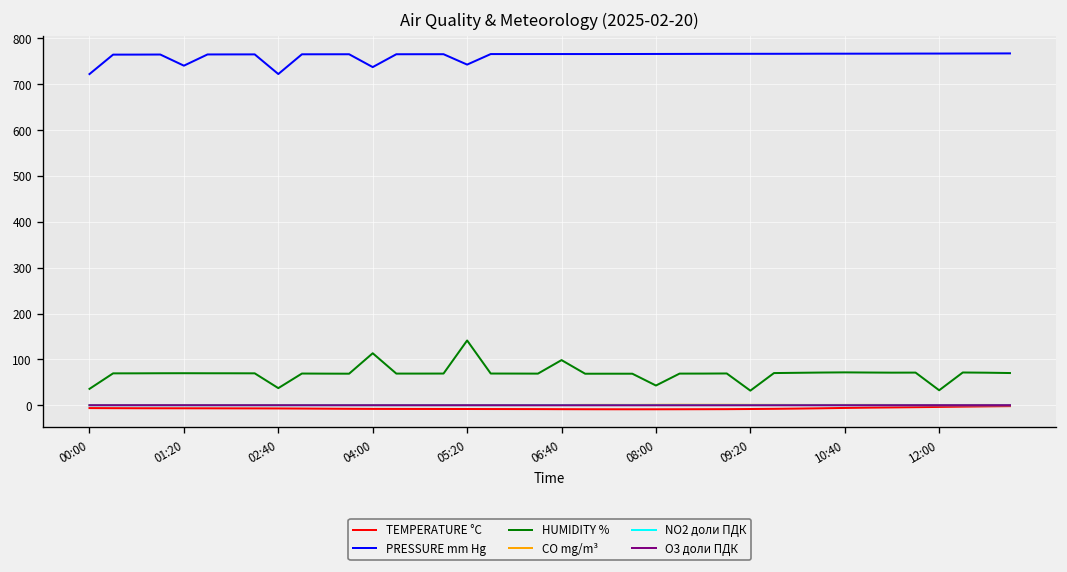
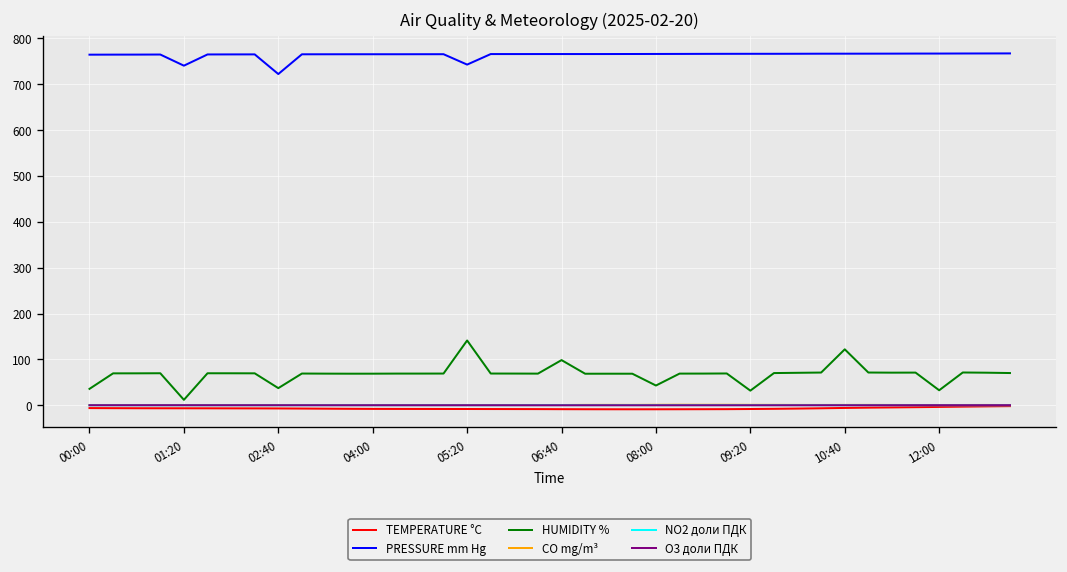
  {
    "TEMPERATURE °C": {
      "02:40": -10,
      "04:00": -10,
      "05:20": -10,
      "06:40": -10,
      "08:00": -10,
      "09:20": -10
    },
    "PRESSURE mm Hg": {
-     "00:00": 720,
+     "00:00": 760,
      "01:20": 740,
      "02:40": 720,
-     "04:00": 740,
+     "04:00": 770,
      "05:20": 740,
      "06:40": 770,
      "08:00": 770,
      "09:20": 770,
      "10:40": 770,
      "12:00": 770
    },
    "HUMIDITY %": {
      "00:00": 40,
-     "01:20": 70,
+     "01:20": 10,
      "02:40": 40,
-     "04:00": 110,
+     "04:00": 70,
      "05:20": 140,
      "06:40": 100,
      "08:00": 40,
      "09:20": 30,
-     "10:40": 70,
+     "10:40": 120,
      "12:00": 30
    },
    "O3 доли ПДК": {
      "01:20": 0,
      "02:40": 0,
      "04:00": 0,
      "05:20": 0,
      "06:40": 0,
      "08:00": 0,
      "09:20": 0,
      "10:40": 0
    }
  }
